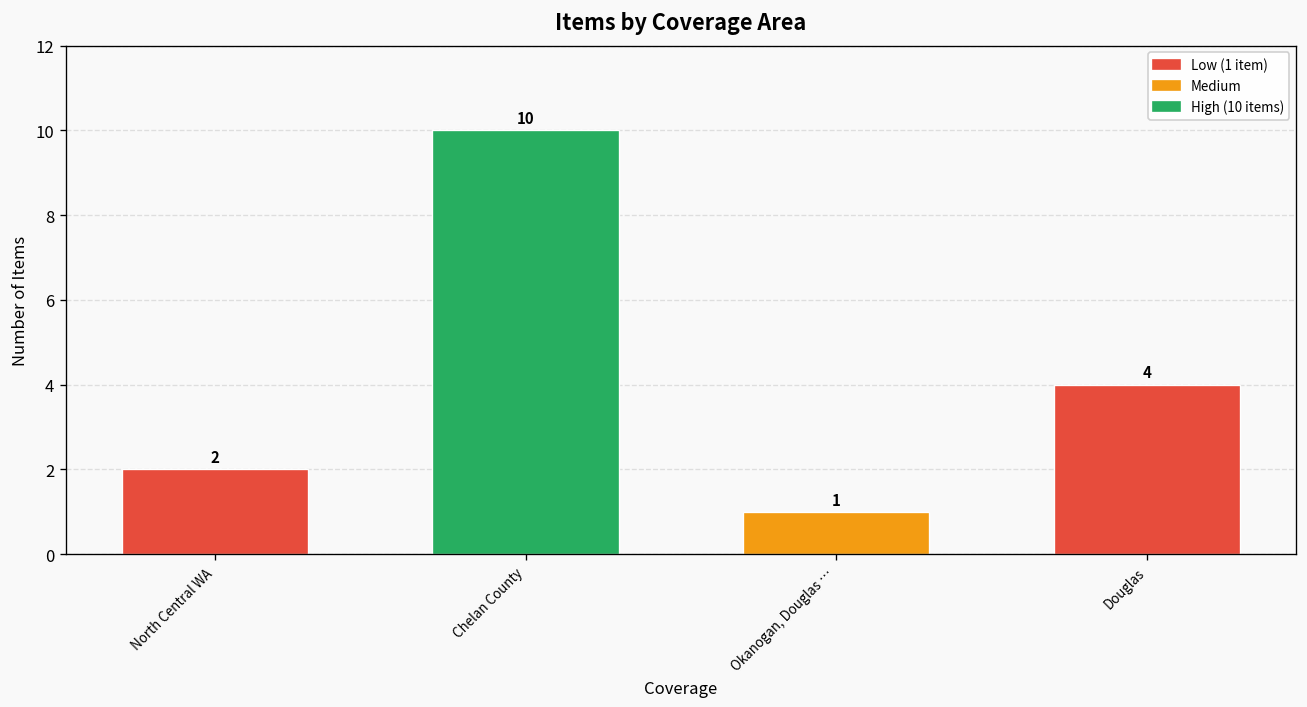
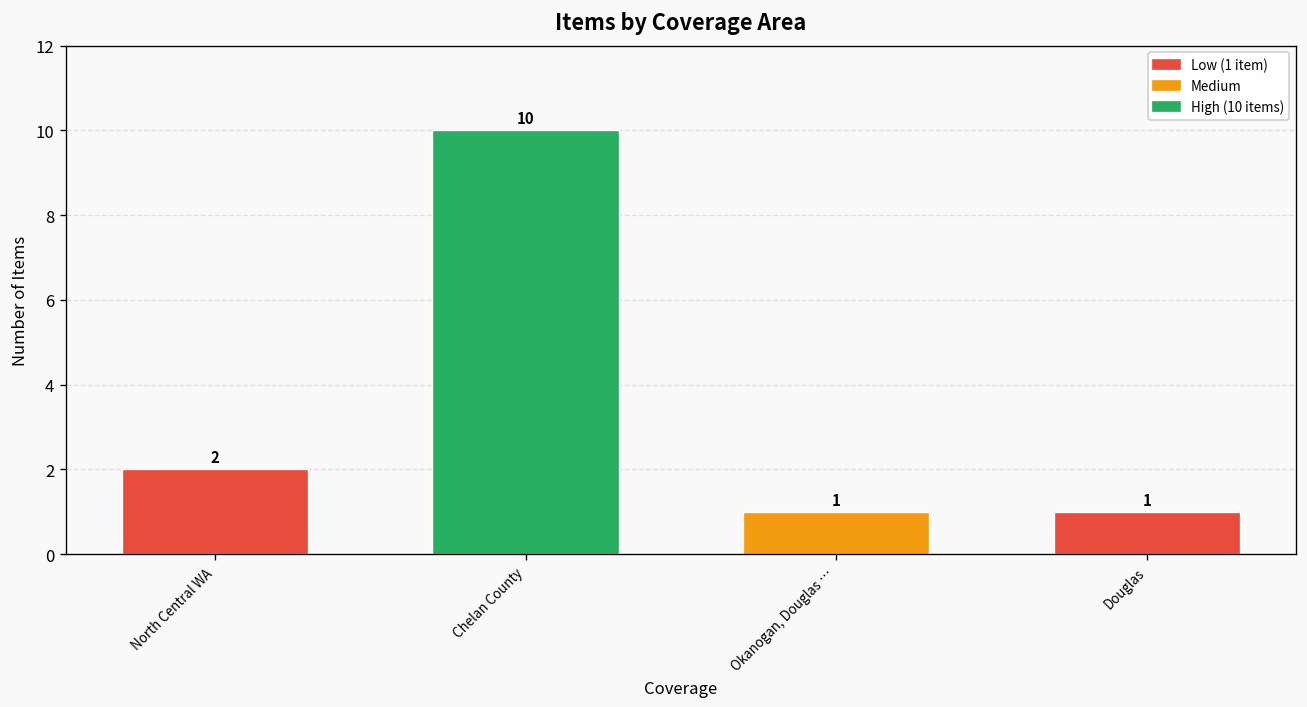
  {
    "North Central WA": 2,
    "Chelan County": 10,
    "Okanogan, Douglas …": 1,
-   "Douglas": 4
+   "Douglas": 1
  }
